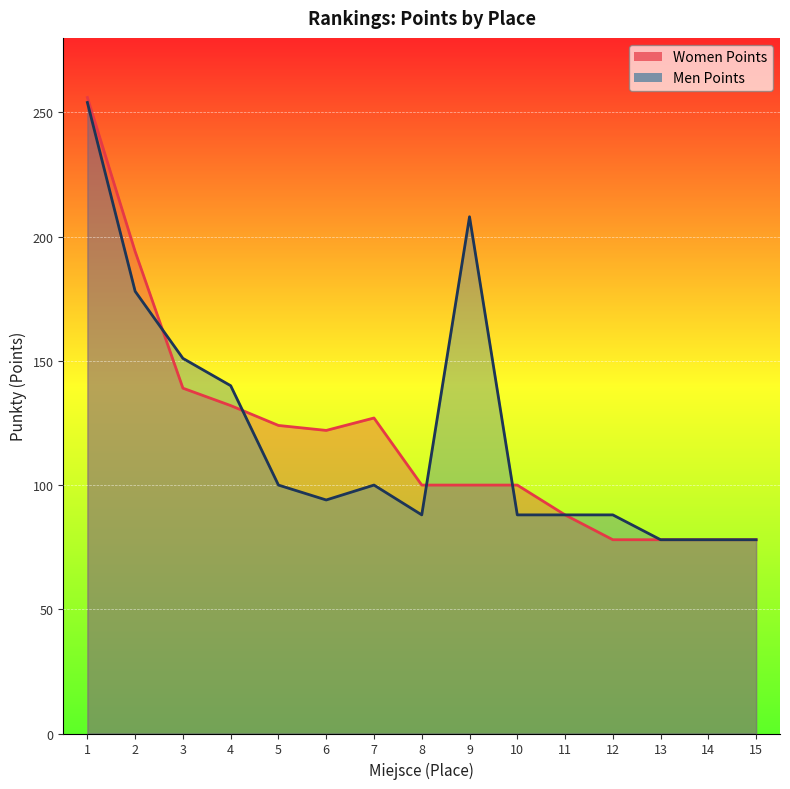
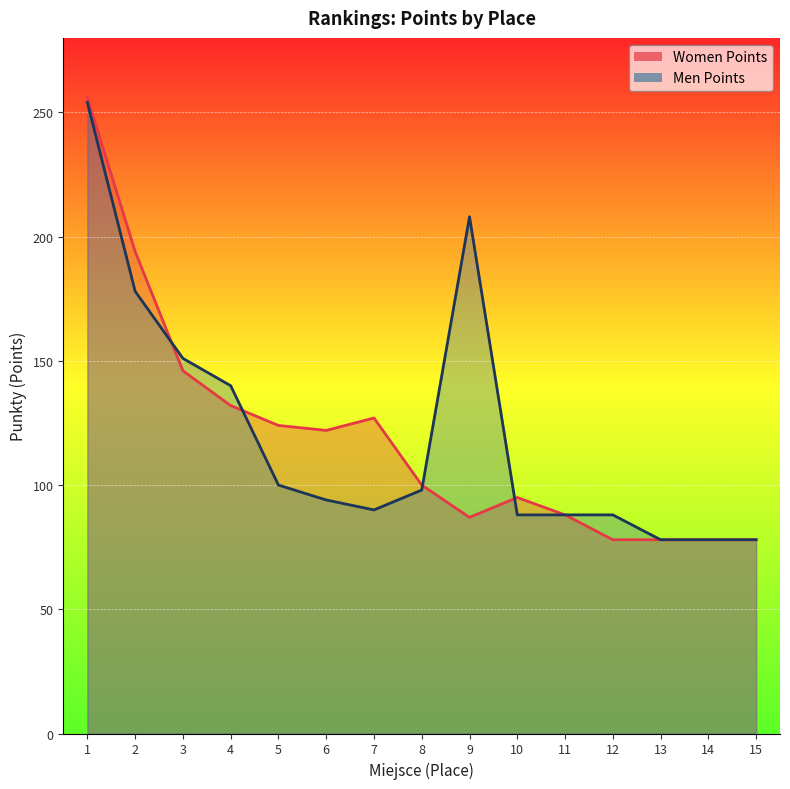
  {
    "Women Points": {
      "1": 256,
      "2": 194,
-     "3": 139,
+     "3": 146,
      "4": 132,
      "5": 124,
      "6": 122,
      "7": 127,
      "8": 100,
-     "9": 100,
-     "10": 100,
+     "9": 87,
+     "10": 95,
      "12": 78
    },
    "Men Points": {
      "1": 254,
      "2": 178,
      "3": 151,
      "4": 140,
      "5": 100,
      "6": 94,
-     "7": 100,
-     "8": 88,
+     "7": 90,
+     "8": 98,
      "9": 208,
      "10": 88,
      "12": 88
    }
  }
